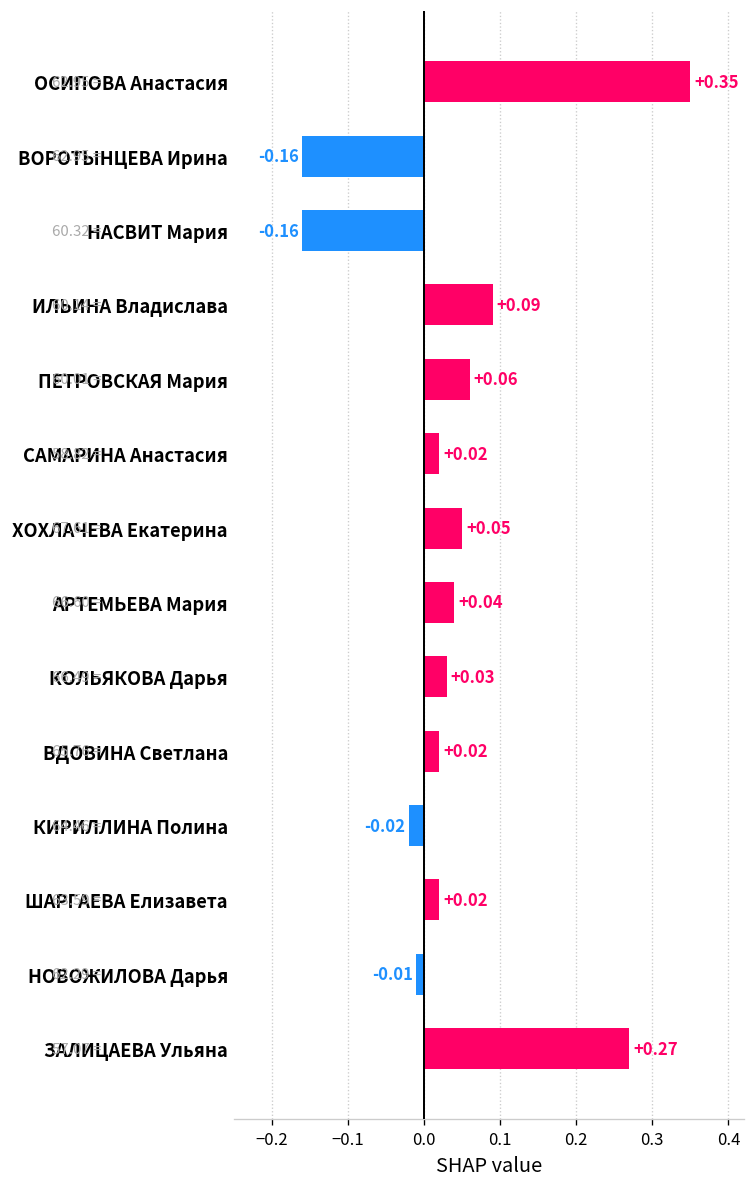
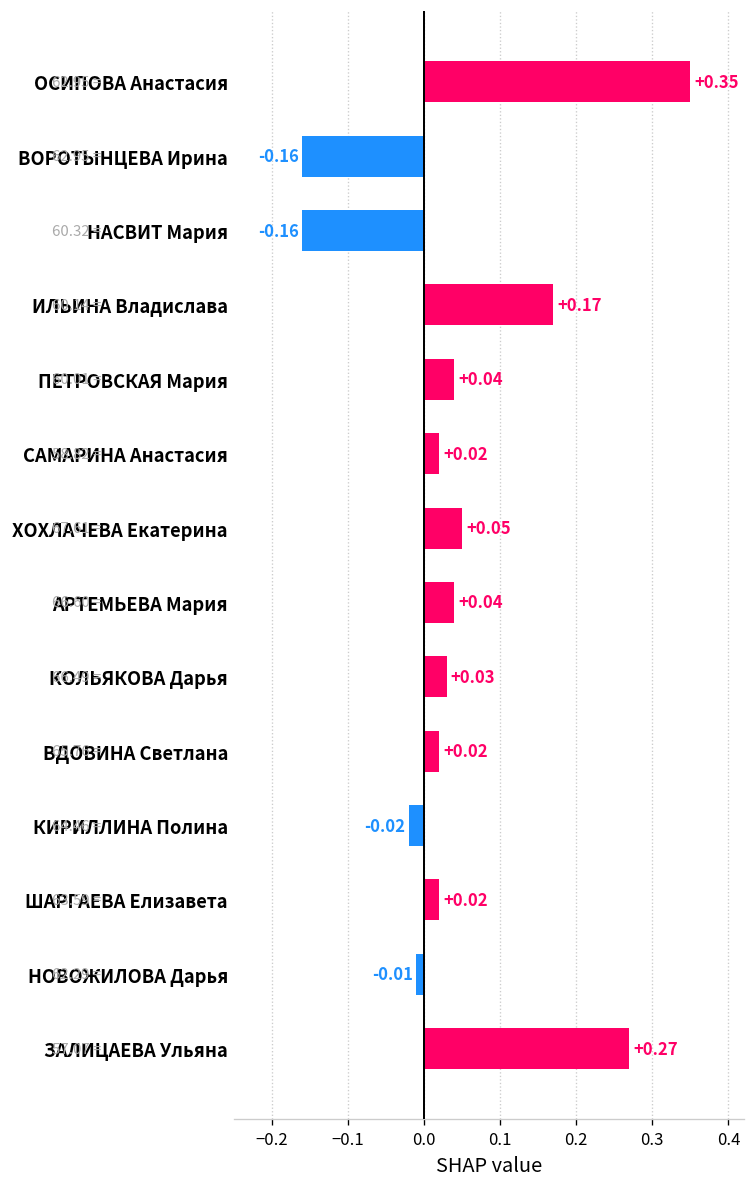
  {
    "ОСИПОВА Анастасия": "+0.35",
    "ВОРОТЫНЦЕВА Ирина": "-0.16",
    "НАСВИТ Мария": "-0.16",
-   "ИЛЬИНА Владислава": "+0.09",
-   "ПЕТРОВСКАЯ Мария": "+0.06",
+   "ИЛЬИНА Владислава": "+0.17",
+   "ПЕТРОВСКАЯ Мария": "+0.04",
    "САМАРИНА Анастасия": "+0.02",
    "ХОХЛАЧЕВА Екатерина": "+0.05",
    "АРТЕМЬЕВА Мария": "+0.04",
    "КОЛЬЯКОВА Дарья": "+0.03",
    "ВДОВИНА Светлана": "+0.02",
    "КИРИЛЛИНА Полина": "-0.02",
    "ШАРГАЕВА Елизавета": "+0.02",
    "НОВОЖИЛОВА Дарья": "-0.01",
    "ЗАЛИЦАЕВА Ульяна": "+0.27"
  }
